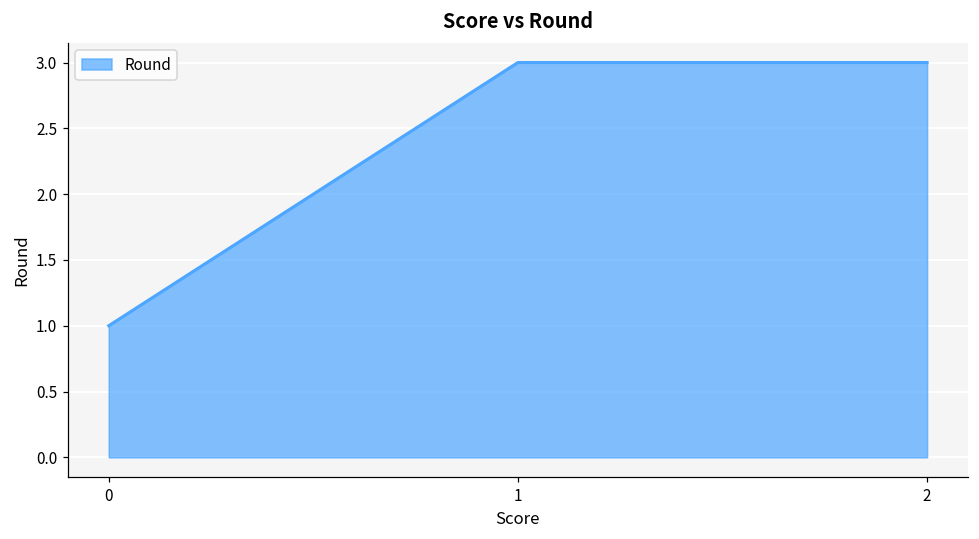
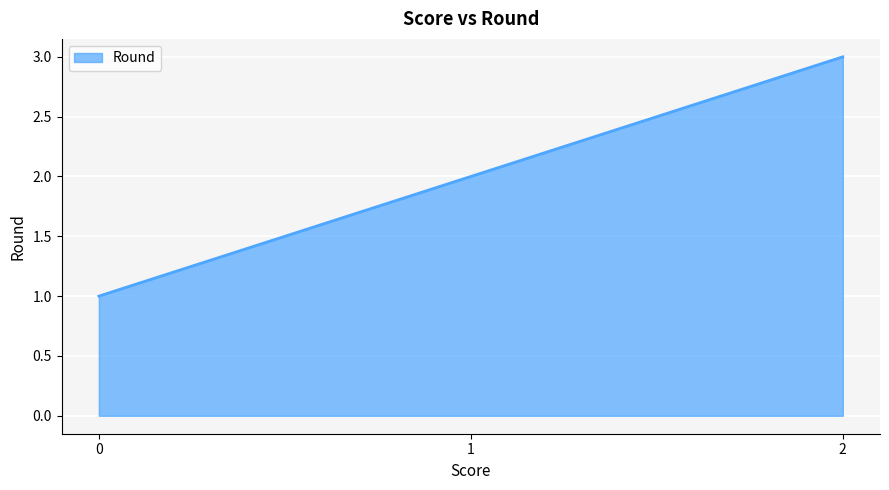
  {
    "0": 1,
-   "1": 3,
+   "1": 2,
    "2": 3
  }
